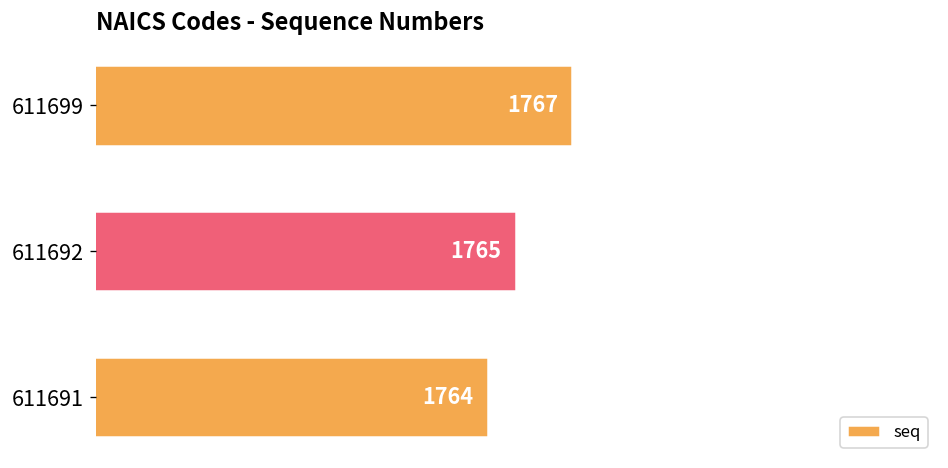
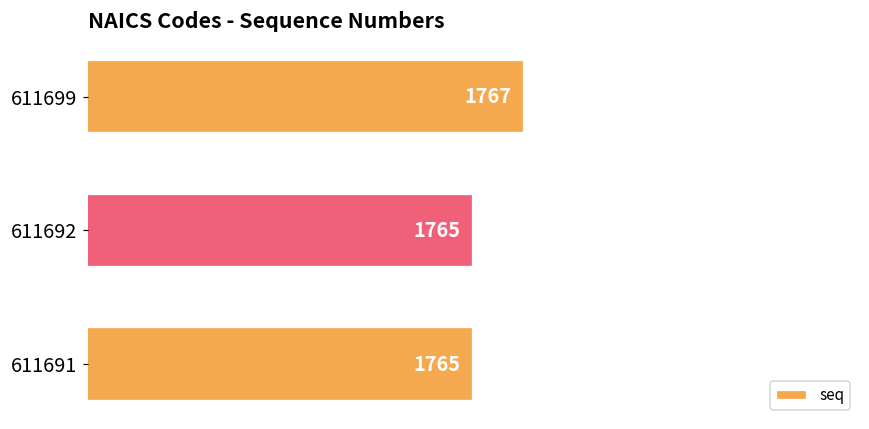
  {
    "611699": 1767,
    "611692": 1765,
-   "611691": 1764
+   "611691": 1765
  }
